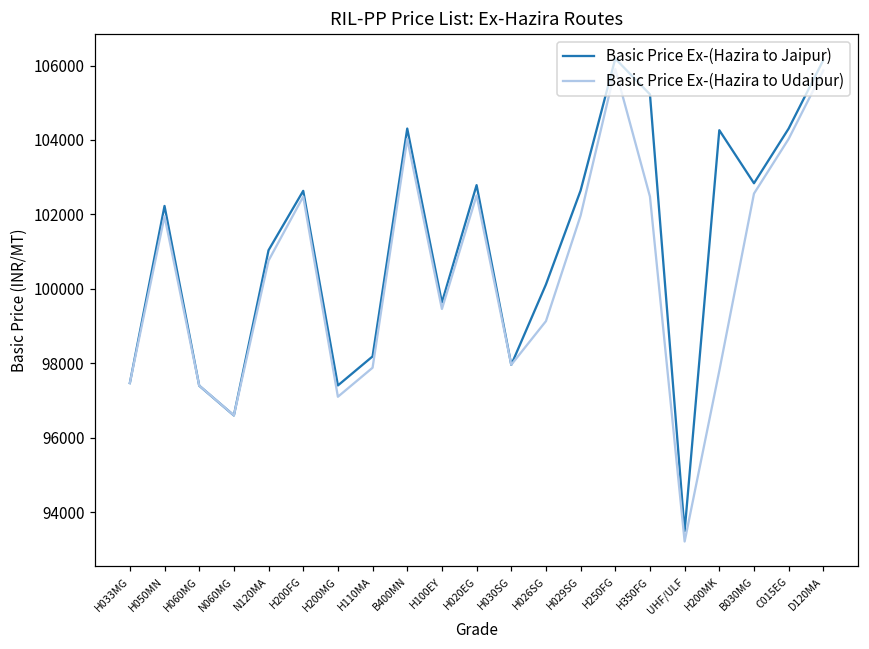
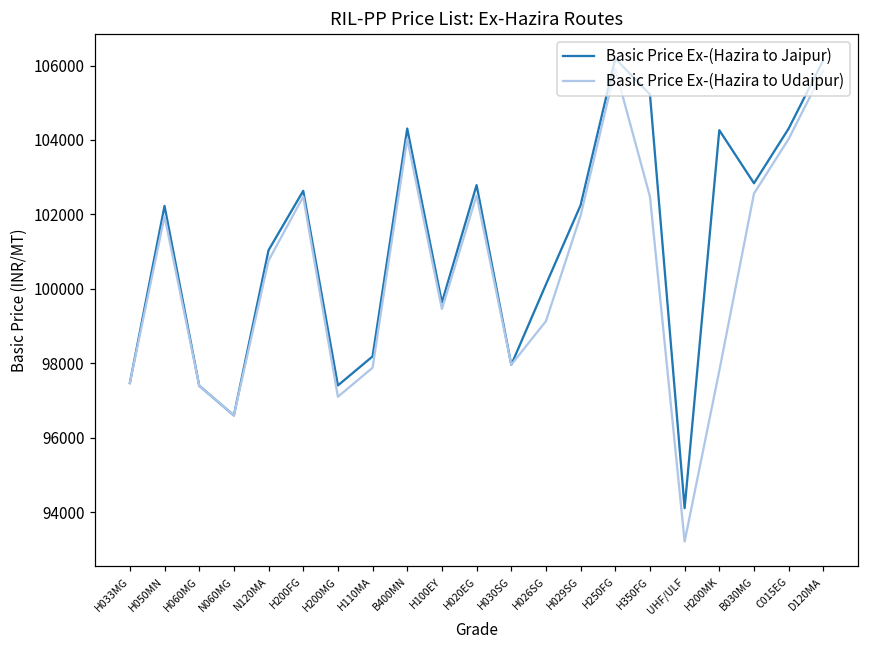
  {
    "Basic Price Ex-(Hazira to Jaipur)": {
      "H050MN": 102200,
      "N120MA": 101000,
      "H200FG": 102600,
      "H200MG": 97400,
      "H110MA": 98200,
      "B400MN": 104300,
      "H100EY": 99600,
      "H020EG": 102800,
      "H026SG": 100100,
-     "H029SG": 102600,
-     "UHF/ULF": 93500,
+     "H029SG": 102200,
+     "UHF/ULF": 94100,
      "H200MK": 104300,
      "B030MG": 102800,
      "C015EG": 104300
    },
    "Basic Price Ex-(Hazira to Udaipur)": {
      "H050MN": 101900,
      "N120MA": 100800,
      "H200FG": 102500,
      "H200MG": 97100,
      "H110MA": 97900,
      "B400MN": 104000,
      "H100EY": 99500,
      "H020EG": 102500,
      "H026SG": 99100,
      "H029SG": 102000,
      "H350FG": 102500,
      "UHF/ULF": 93200,
      "H200MK": 97800,
      "B030MG": 102600,
      "C015EG": 104000
    }
  }
